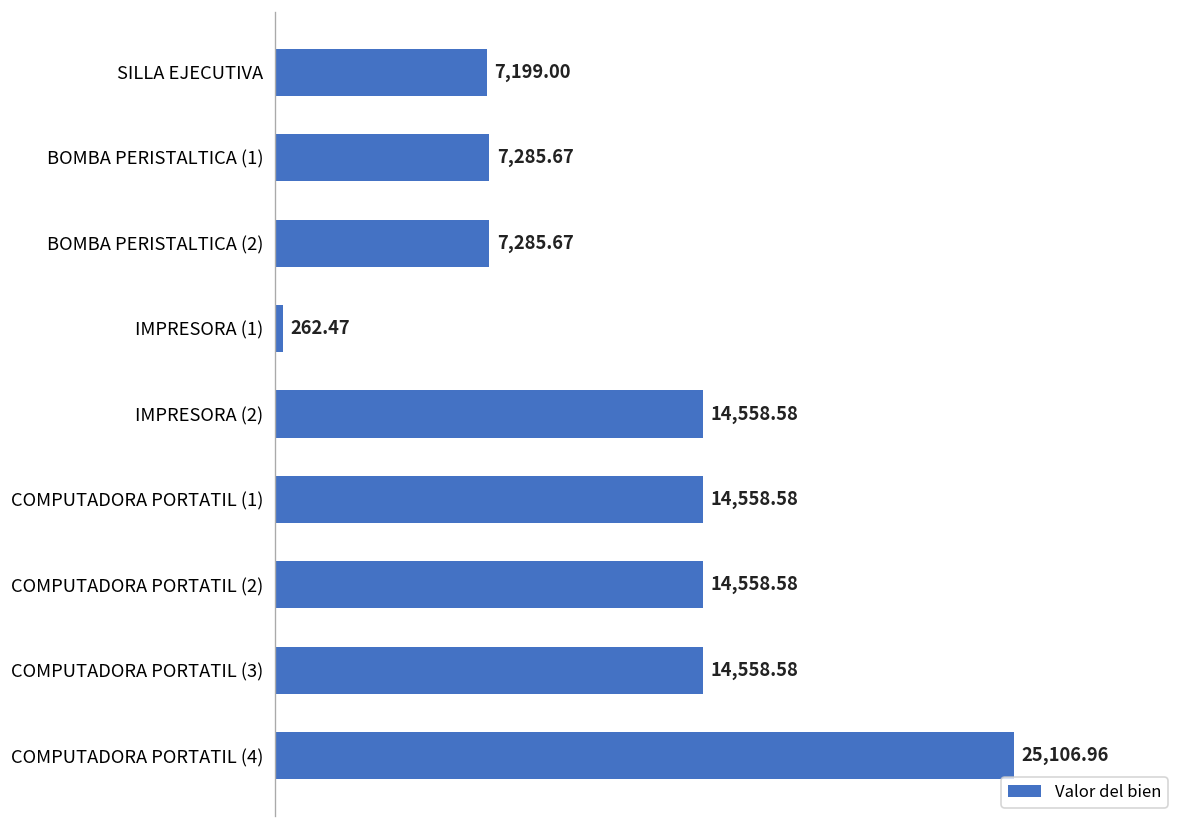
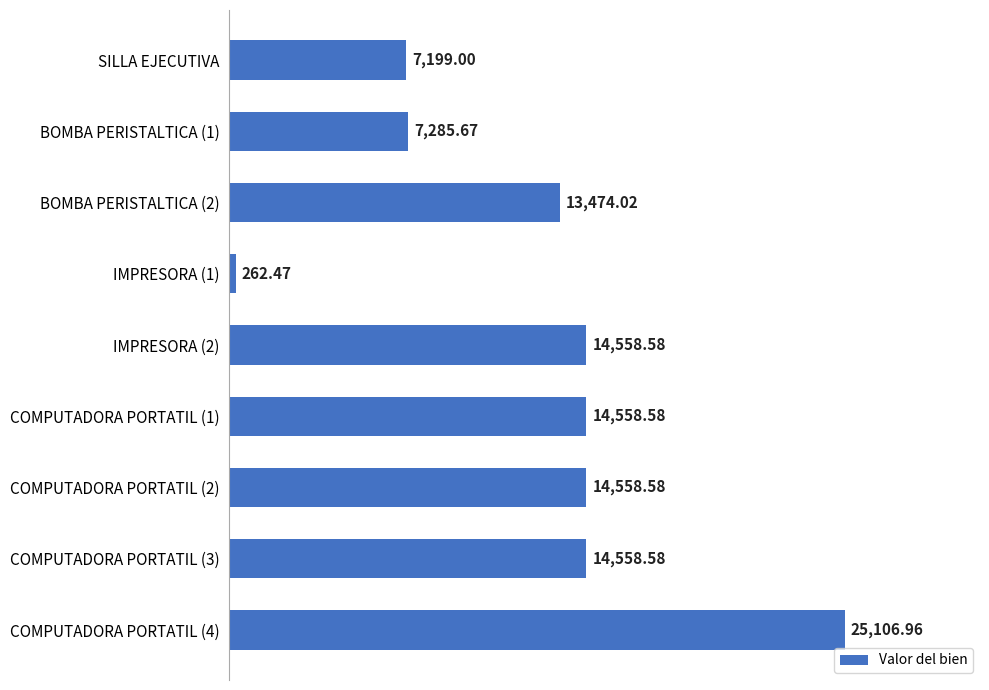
  {
    "SILLA EJECUTIVA": "7,199.00",
    "BOMBA PERISTALTICA (1)": "7,285.67",
-   "BOMBA PERISTALTICA (2)": "7,285.67",
+   "BOMBA PERISTALTICA (2)": "13,474.02",
    "IMPRESORA (1)": "262.47",
    "IMPRESORA (2)": "14,558.58",
    "COMPUTADORA PORTATIL (1)": "14,558.58",
    "COMPUTADORA PORTATIL (2)": "14,558.58",
    "COMPUTADORA PORTATIL (3)": "14,558.58",
    "COMPUTADORA PORTATIL (4)": "25,106.96"
  }
